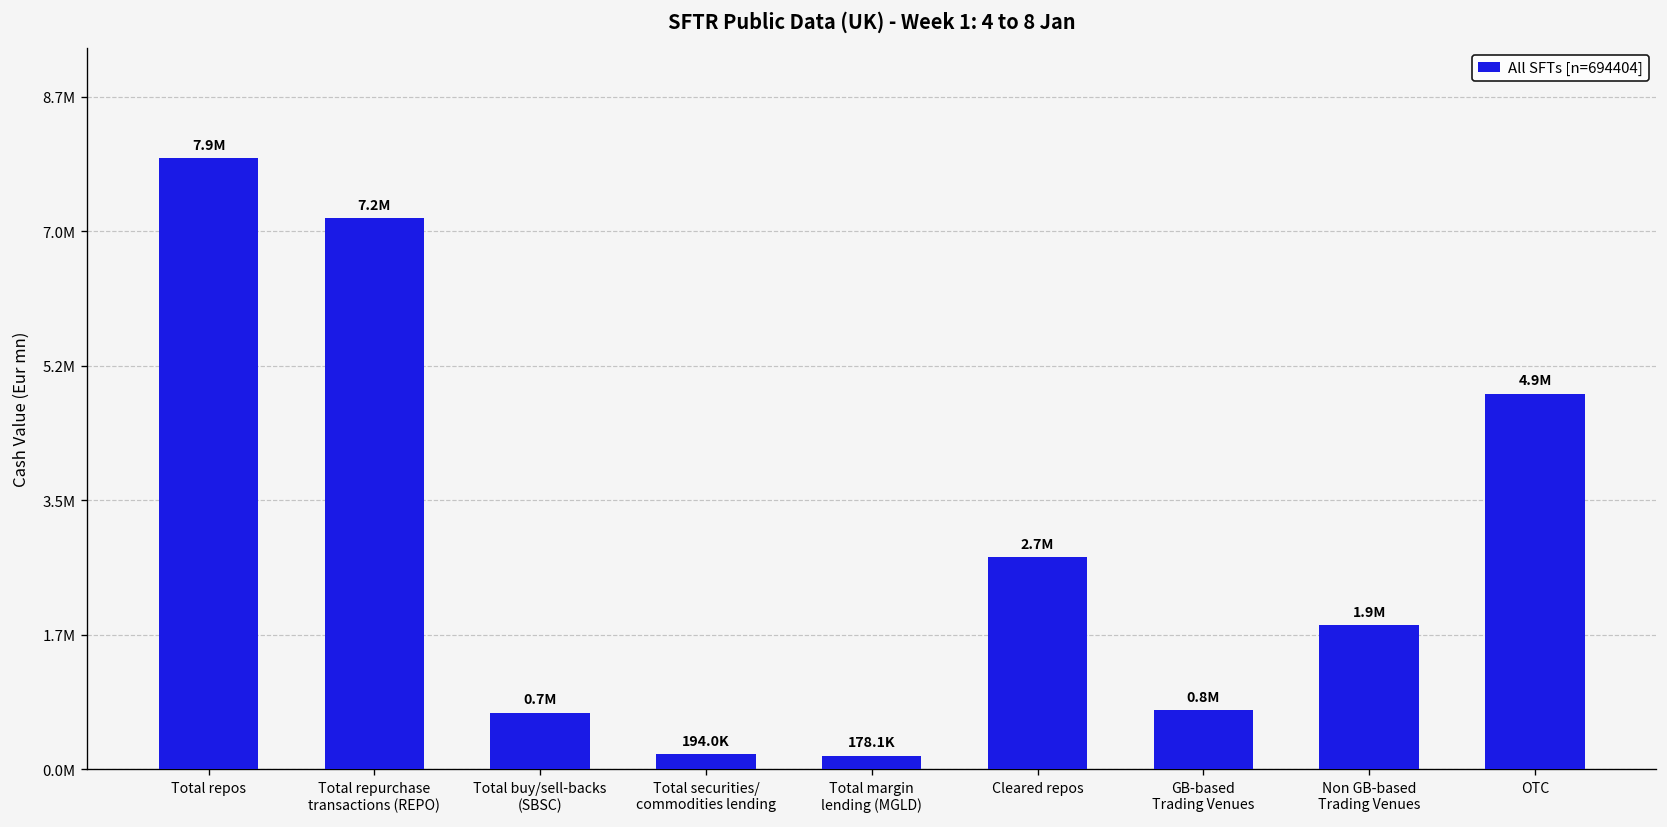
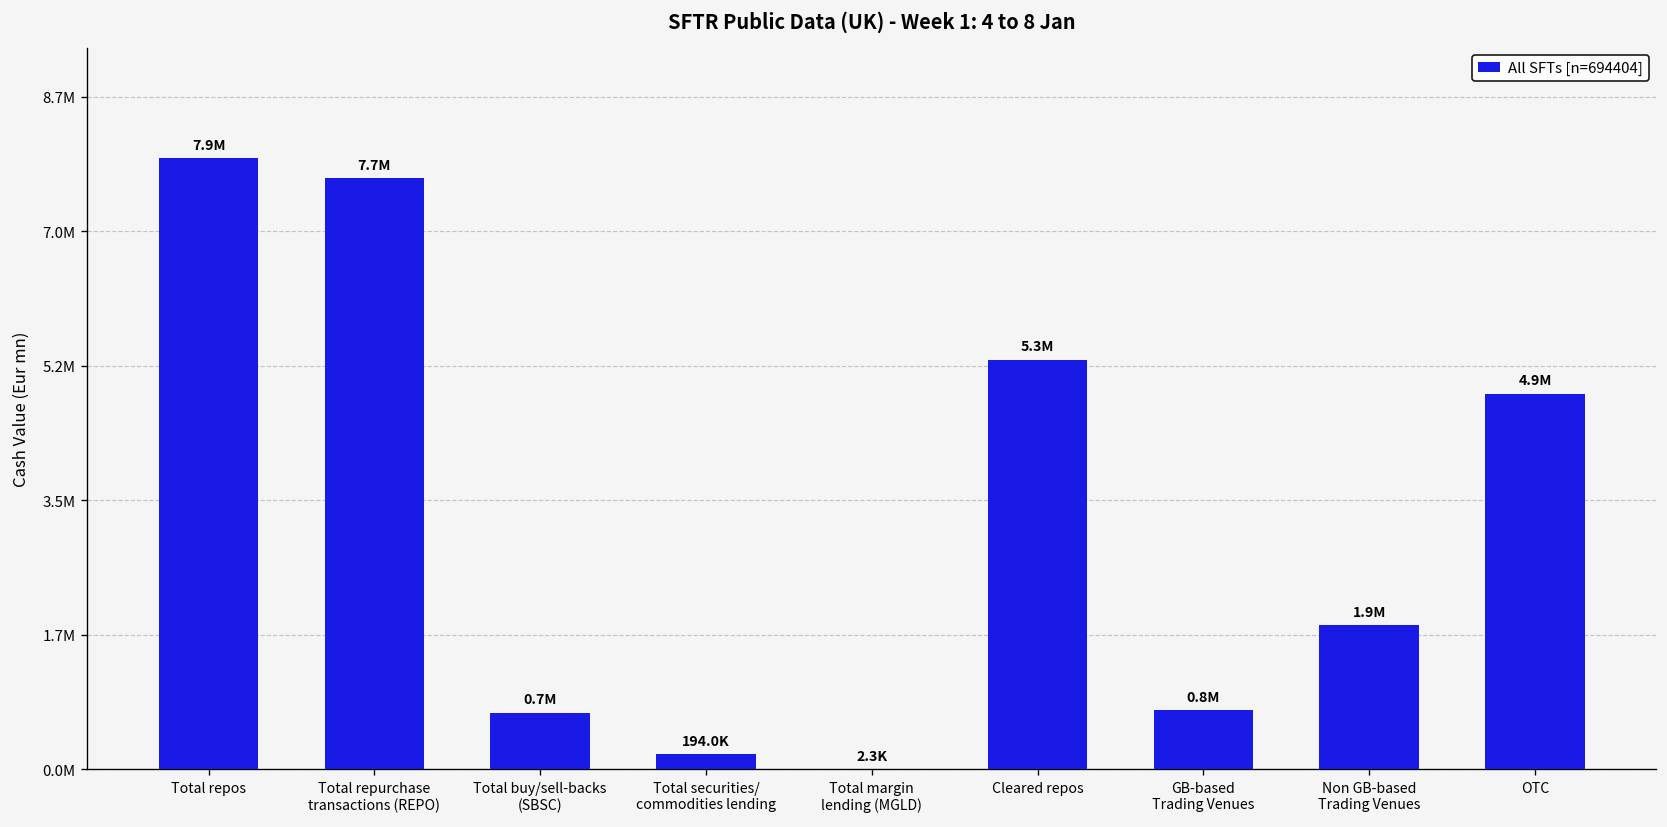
  {
    "Total repos": "7.9M",
-   "Total repurchase transactions (REPO)": "7.2M",
+   "Total repurchase transactions (REPO)": "7.7M",
    "Total buy/sell-backs (SBSC)": "0.7M",
    "Total securities/ commodities lending": "194.0K",
-   "Total margin lending (MGLD)": "178.1K",
-   "Cleared repos": "2.7M",
+   "Total margin lending (MGLD)": "2.3K",
+   "Cleared repos": "5.3M",
    "GB-based Trading Venues": "0.8M",
    "Non GB-based Trading Venues": "1.9M",
    "OTC": "4.9M"
  }
